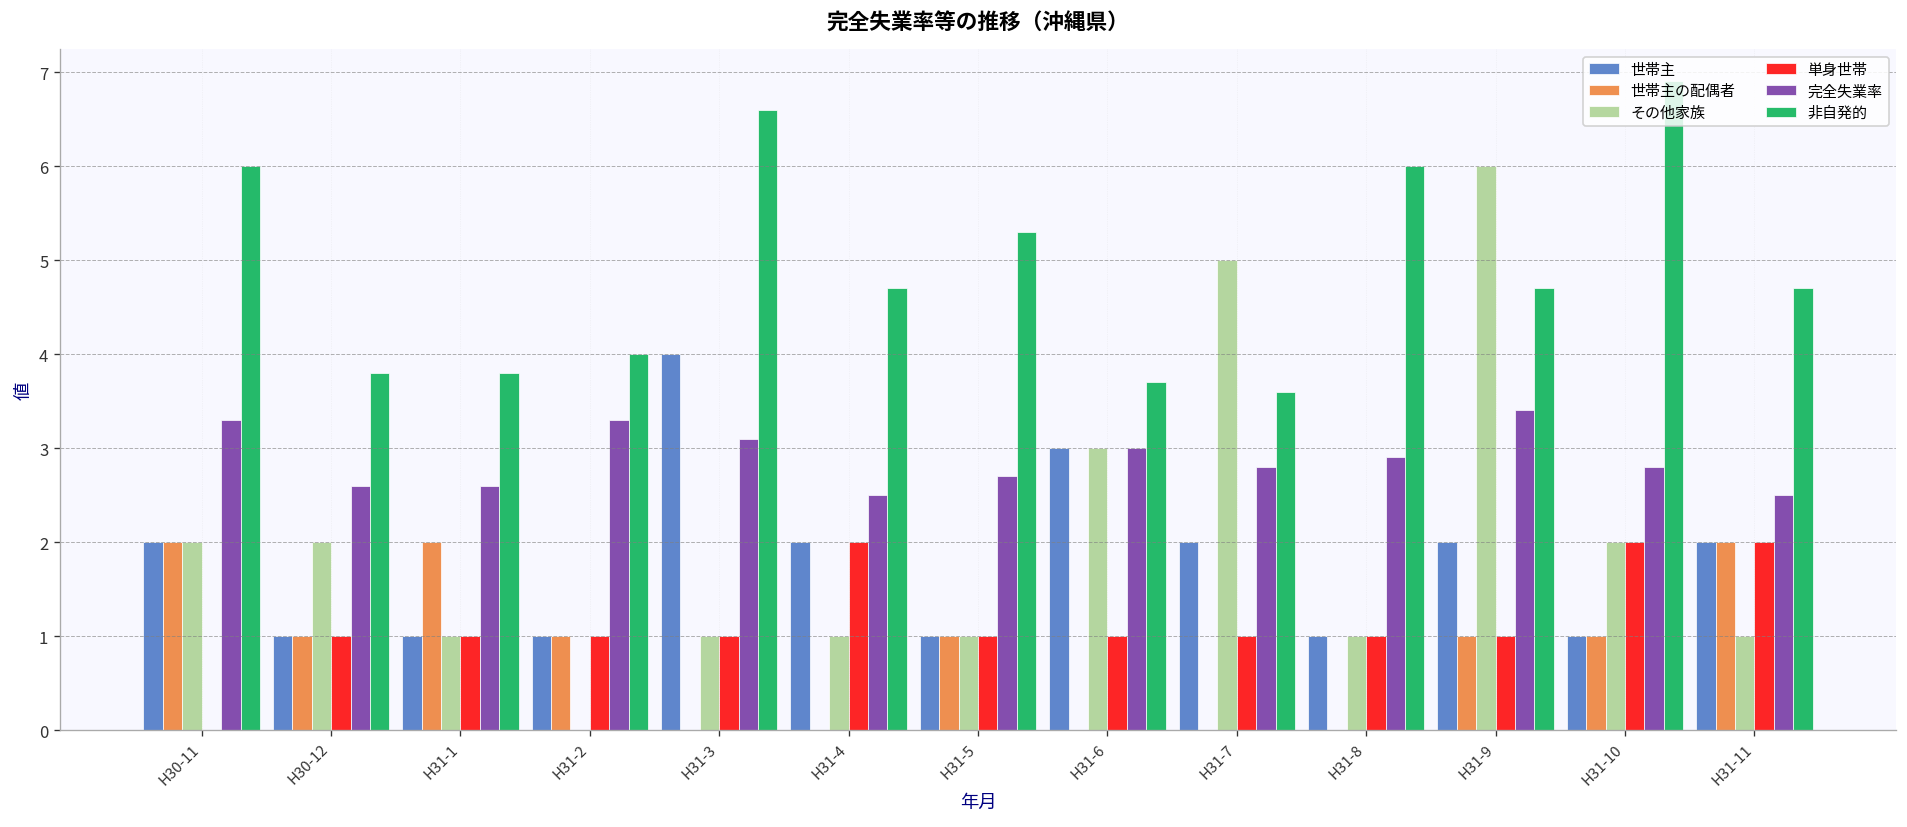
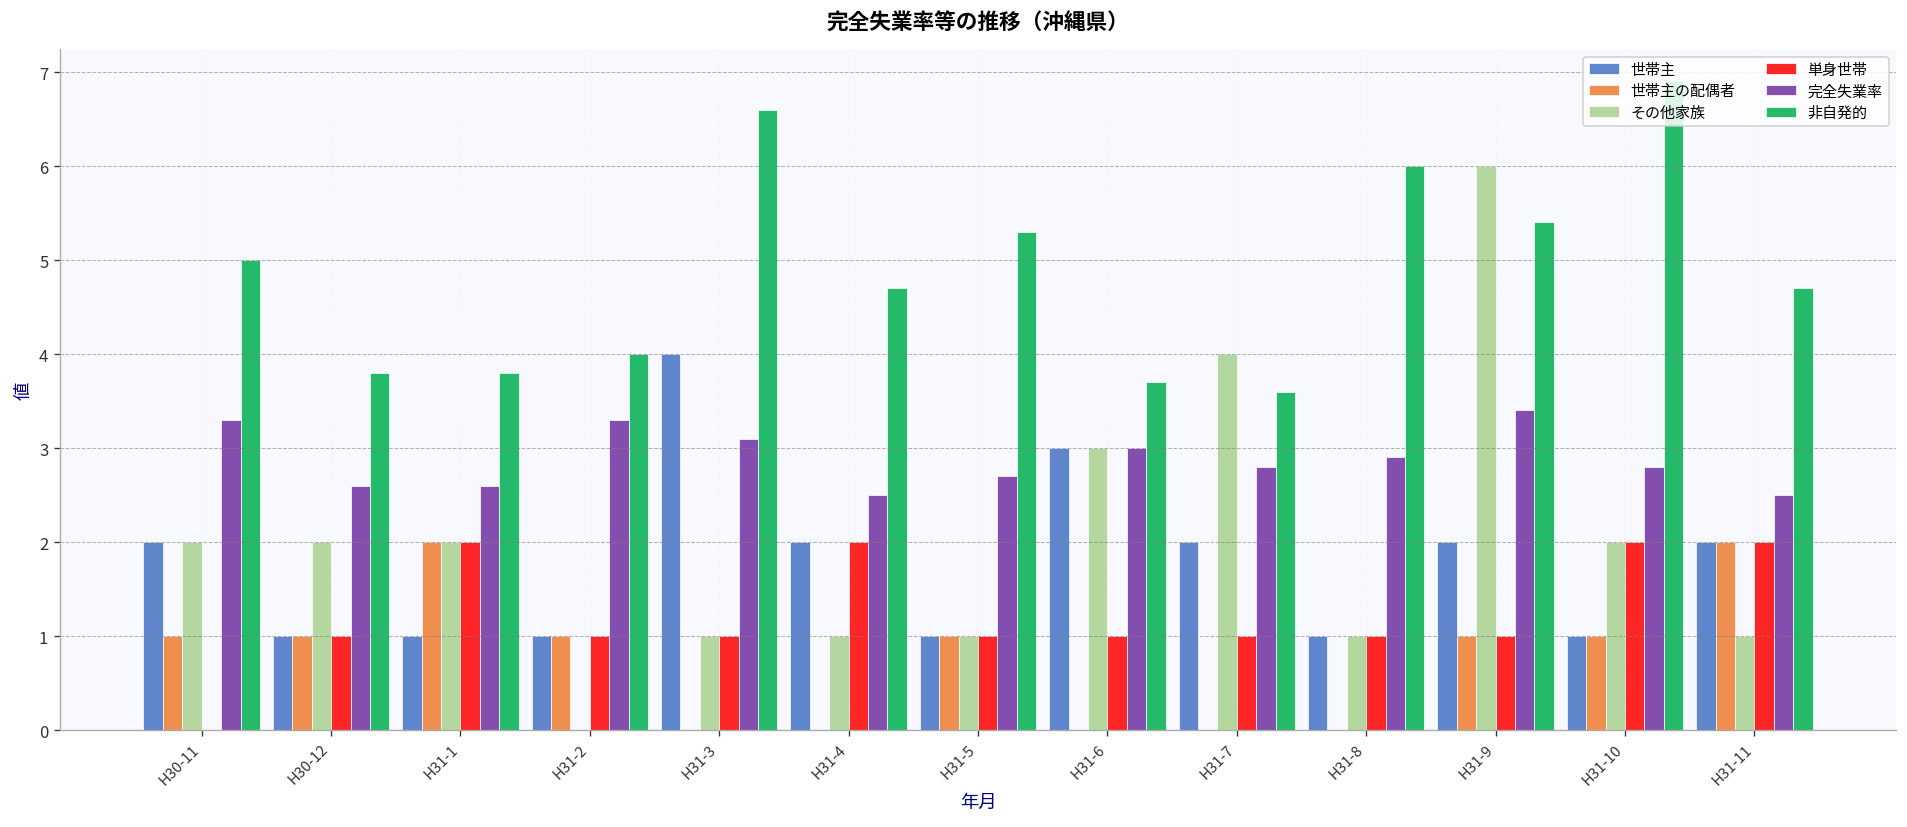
  {
    "世帯主": {
      "H30-11": 2.0,
      "H30-12": 1.0,
      "H31-1": 1.0,
      "H31-2": 1.0,
      "H31-3": 4.0,
      "H31-4": 2.0,
      "H31-5": 1.0,
      "H31-6": 3.0,
      "H31-7": 2.0,
      "H31-8": 1.0,
      "H31-9": 2.0,
      "H31-10": 1.0,
      "H31-11": 2.0
    },
    "世帯主の配偶者": {
-     "H30-11": 2,
+     "H30-11": 1,
      "H30-12": 1,
      "H31-1": 2,
      "H31-2": 1,
      "H31-3": 0,
      "H31-4": 0,
      "H31-5": 1,
      "H31-6": 0,
      "H31-7": 0,
      "H31-8": 0,
      "H31-9": 1,
      "H31-10": 1,
      "H31-11": 2
    },
    "その他家族": {
      "H30-11": 2,
      "H30-12": 2,
-     "H31-1": 1,
+     "H31-1": 2,
      "H31-2": 0,
      "H31-3": 1,
      "H31-4": 1,
      "H31-5": 1,
      "H31-6": 3,
-     "H31-7": 5,
+     "H31-7": 4,
      "H31-8": 1,
      "H31-9": 6,
      "H31-10": 2,
      "H31-11": 1
    },
    "単身世帯": {
      "H30-11": 0,
      "H30-12": 1,
-     "H31-1": 1,
+     "H31-1": 2,
      "H31-2": 1,
      "H31-3": 1,
      "H31-4": 2,
      "H31-5": 1,
      "H31-6": 1,
      "H31-7": 1,
      "H31-8": 1,
      "H31-9": 1,
      "H31-10": 2,
      "H31-11": 2
    },
    "完全失業率": {
      "H30-11": 3.3,
      "H30-12": 2.6,
      "H31-1": 2.6,
      "H31-2": 3.3,
      "H31-3": 3.1,
      "H31-4": 2.5,
      "H31-5": 2.7,
      "H31-6": 3.0,
      "H31-7": 2.8,
      "H31-8": 2.9,
      "H31-9": 3.4,
      "H31-10": 2.8,
      "H31-11": 2.5
    },
    "非自発的": {
-     "H30-11": 6,
+     "H30-11": 5,
      "H30-12": 3.8,
      "H31-1": 3.8,
      "H31-2": 4.0,
      "H31-3": 6.6,
      "H31-4": 4.7,
      "H31-5": 5.3,
      "H31-6": 3.7,
      "H31-7": 3.6,
      "H31-8": 6.0,
-     "H31-9": 4.7,
+     "H31-9": 5.4,
      "H31-11": 4.7
    }
  }
